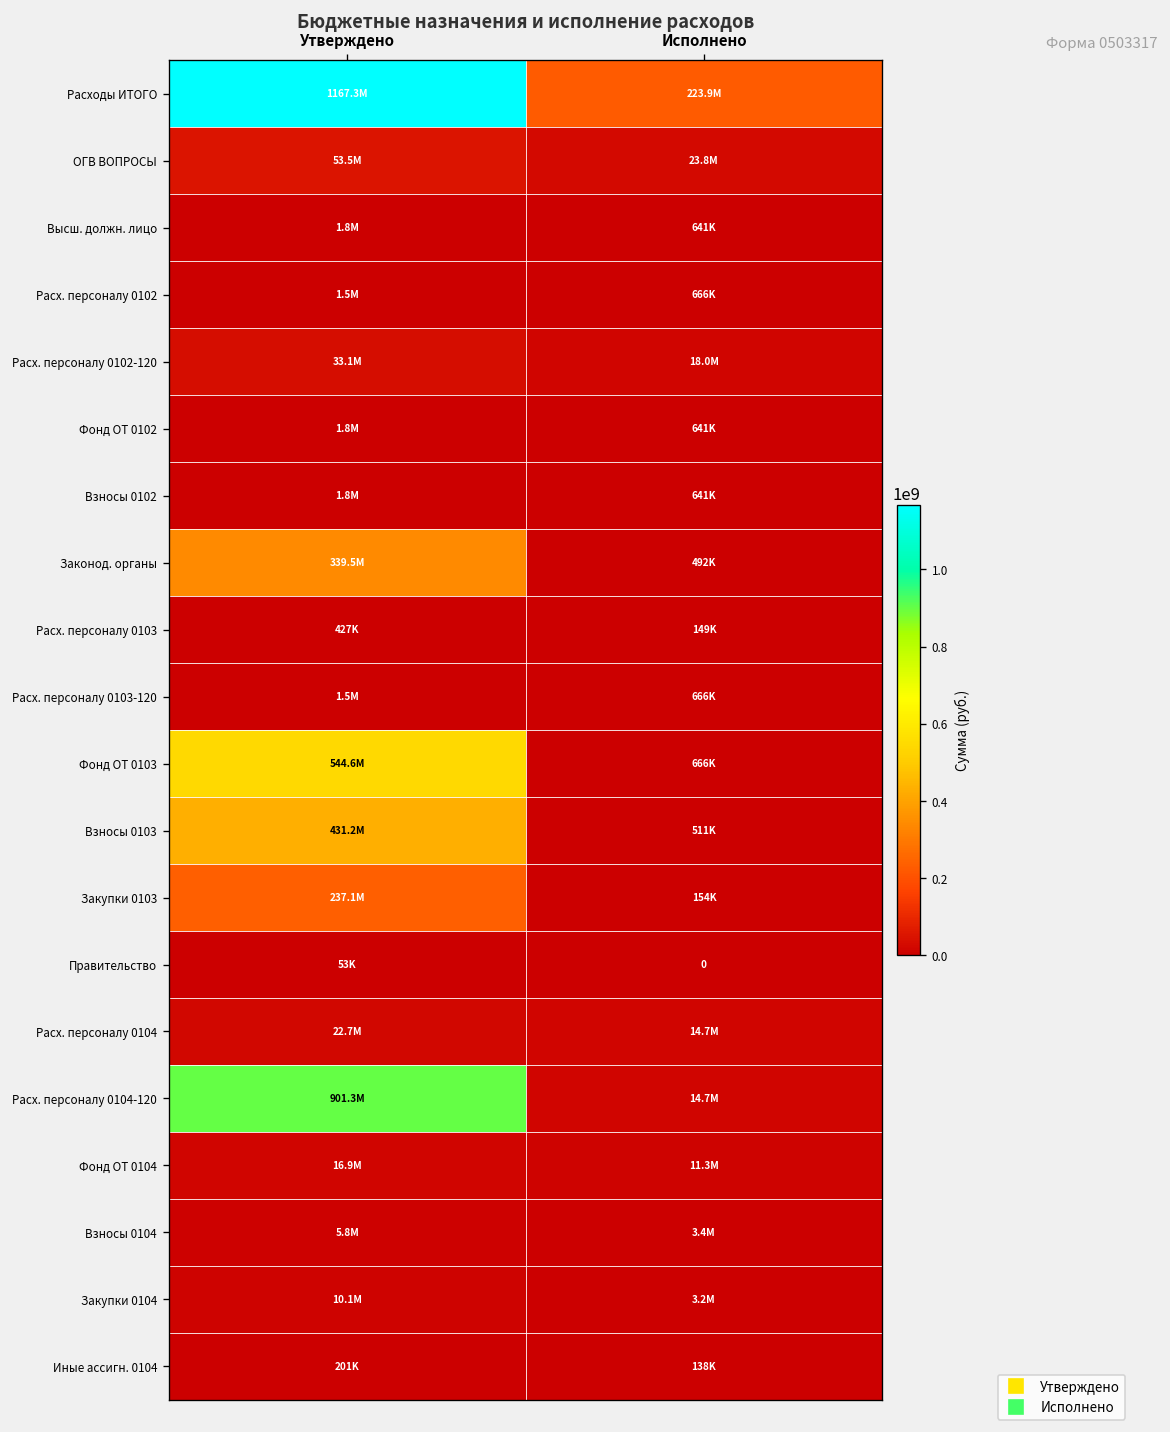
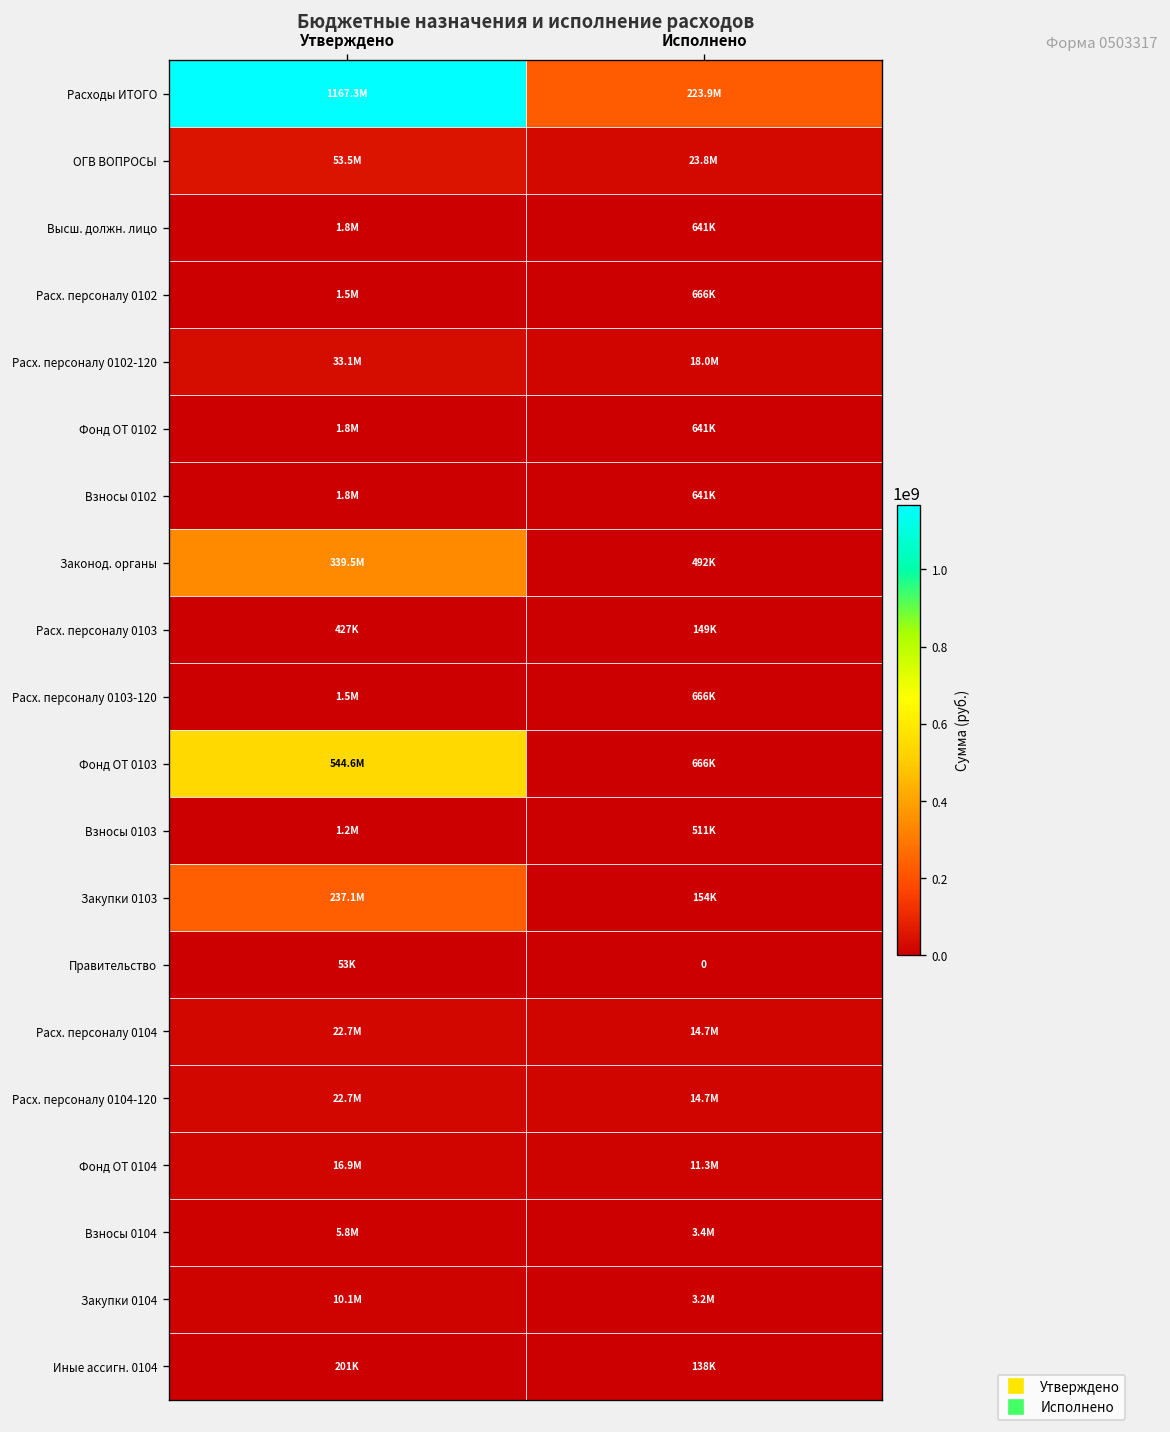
  {
    "Расходы ИТОГО": {
      "Утверждено": "1167.3M",
      "Исполнено": "223.9M"
    },
    "ОГВ ВОПРОСЫ": {
      "Утверждено": "53.5M",
      "Исполнено": "23.8M"
    },
    "Высш. должн. лицо": {
      "Утверждено": "1.8M",
      "Исполнено": "641K"
    },
    "Расх. персоналу 0102": {
      "Утверждено": "1.5M",
      "Исполнено": "666K"
    },
    "Расх. персоналу 0102-120": {
      "Утверждено": "33.1M",
      "Исполнено": "18.0M"
    },
    "Фонд ОТ 0102": {
      "Утверждено": "1.8M",
      "Исполнено": "641K"
    },
    "Взносы 0102": {
      "Утверждено": "1.8M",
      "Исполнено": "641K"
    },
    "Законод. органы": {
      "Утверждено": "339.5M",
      "Исполнено": "492K"
    },
    "Расх. персоналу 0103": {
      "Утверждено": "427K",
      "Исполнено": "149K"
    },
    "Расх. персоналу 0103-120": {
      "Утверждено": "1.5M",
      "Исполнено": "666K"
    },
    "Фонд ОТ 0103": {
      "Утверждено": "544.6M",
      "Исполнено": "666K"
    },
    "Взносы 0103": {
-     "Утверждено": "431.2M",
+     "Утверждено": "1.2M",
      "Исполнено": "511K"
    },
    "Закупки 0103": {
      "Утверждено": "237.1M",
      "Исполнено": "154K"
    },
    "Правительство": {
      "Утверждено": "53K",
      "Исполнено": "0"
    },
    "Расх. персоналу 0104": {
      "Утверждено": "22.7M",
      "Исполнено": "14.7M"
    },
    "Расх. персоналу 0104-120": {
-     "Утверждено": "901.3M",
+     "Утверждено": "22.7M",
      "Исполнено": "14.7M"
    },
    "Фонд ОТ 0104": {
      "Утверждено": "16.9M",
      "Исполнено": "11.3M"
    },
    "Взносы 0104": {
      "Утверждено": "5.8M",
      "Исполнено": "3.4M"
    },
    "Закупки 0104": {
      "Утверждено": "10.1M",
      "Исполнено": "3.2M"
    },
    "Иные ассигн. 0104": {
      "Утверждено": "201K",
      "Исполнено": "138K"
    }
  }
